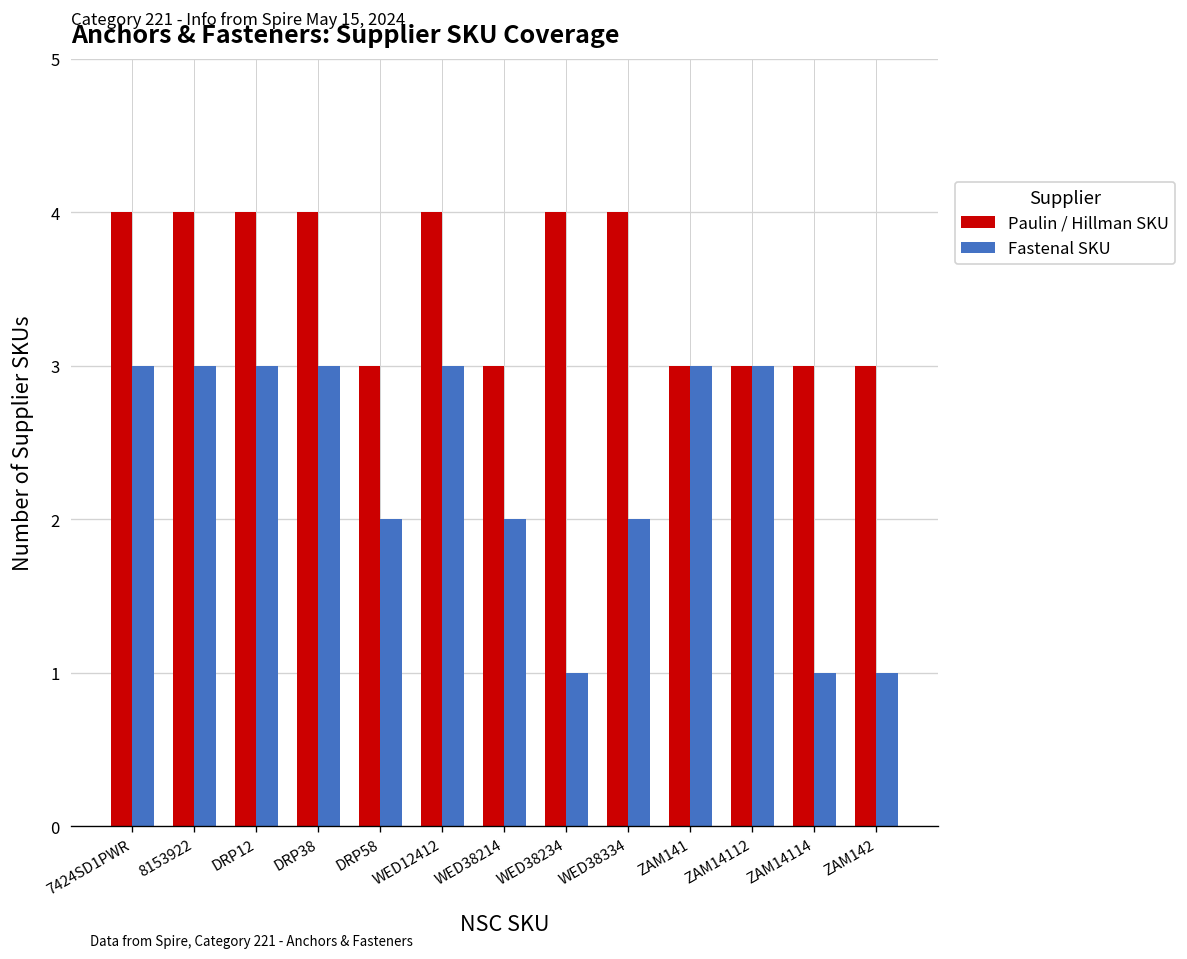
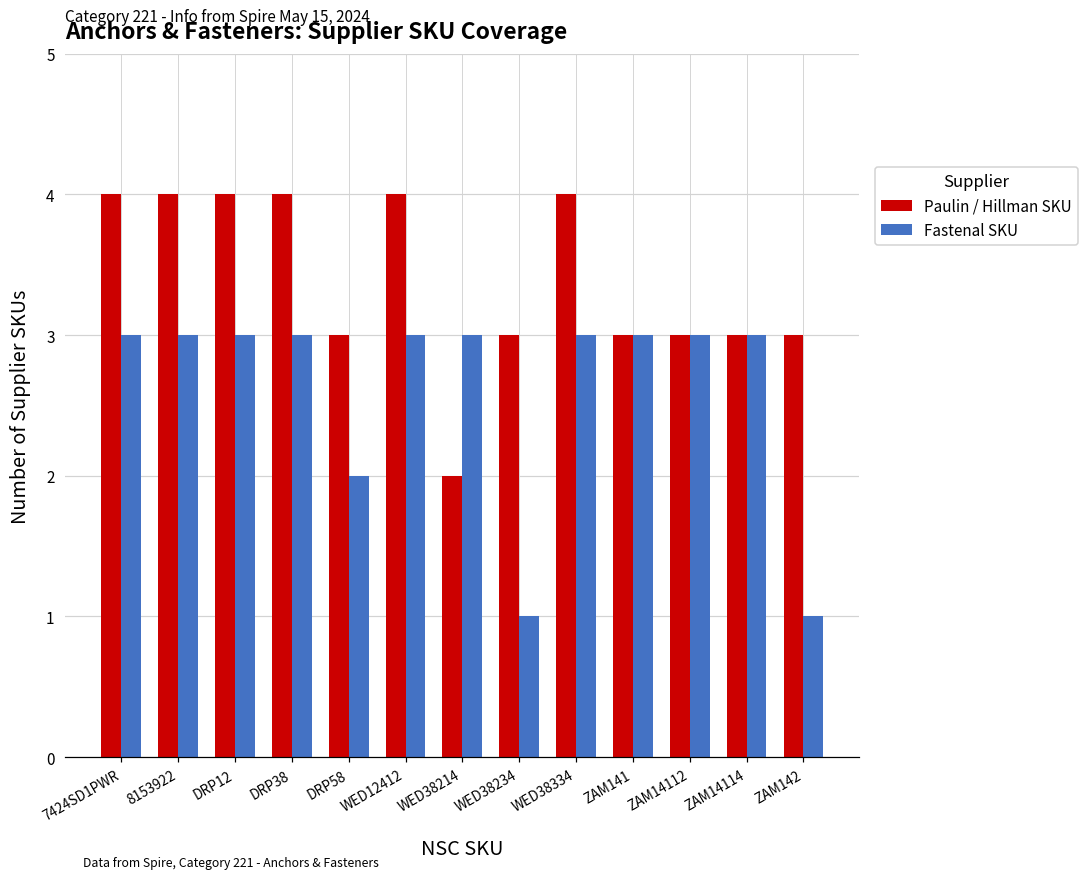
  {
    "Paulin / Hillman SKU": {
      "7424SD1PWR": 4,
      "8153922": 4,
      "DRP12": 4,
      "DRP38": 4,
      "DRP58": 3,
      "WED12412": 4,
-     "WED38214": 3,
-     "WED38234": 4,
+     "WED38214": 2,
+     "WED38234": 3,
      "WED38334": 4,
      "ZAM141": 3,
      "ZAM14112": 3,
      "ZAM14114": 3,
      "ZAM142": 3
    },
    "Fastenal SKU": {
      "7424SD1PWR": 3,
      "8153922": 3,
      "DRP12": 3,
      "DRP38": 3,
      "DRP58": 2,
      "WED12412": 3,
-     "WED38214": 2,
+     "WED38214": 3,
      "WED38234": 1,
-     "WED38334": 2,
+     "WED38334": 3,
      "ZAM141": 3,
      "ZAM14112": 3,
-     "ZAM14114": 1,
+     "ZAM14114": 3,
      "ZAM142": 1
    }
  }
